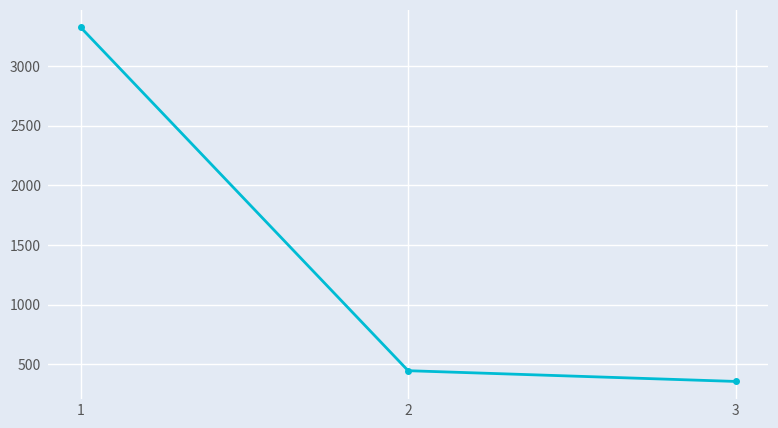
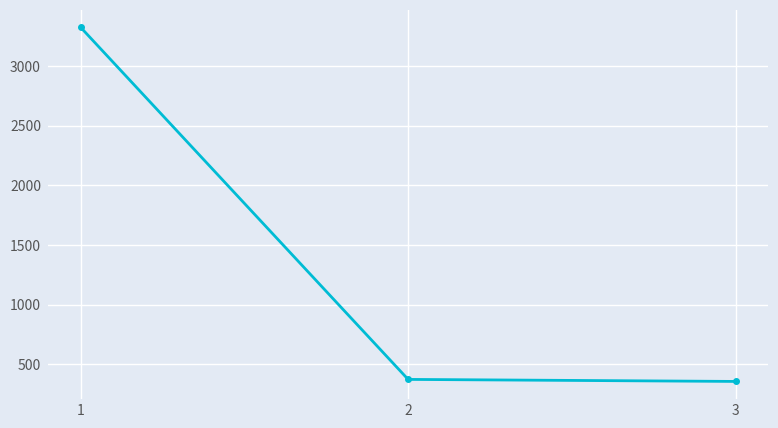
  {
    "1": 3320,
-   "2": 450,
+   "2": 370,
    "3": 360
  }
